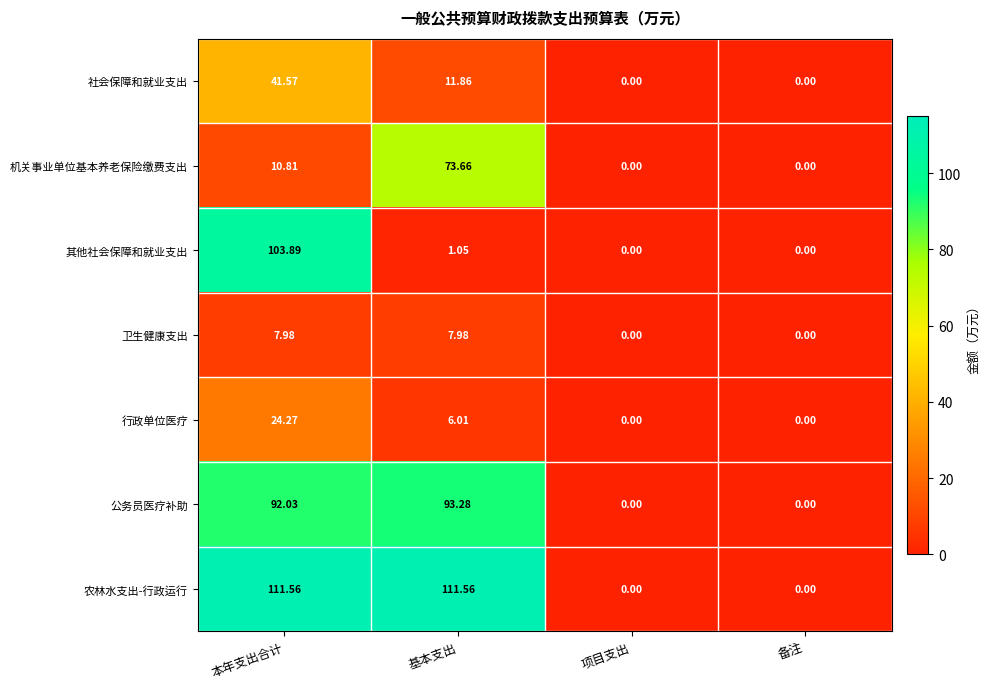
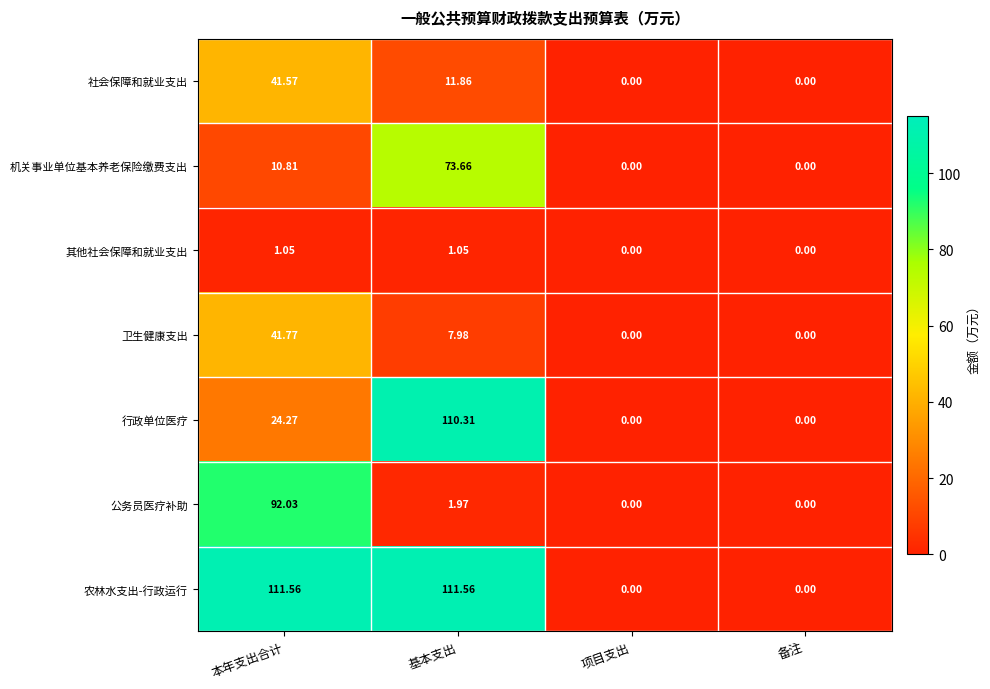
  {
    "社会保障和就业支出": {
      "本年支出合计": 41.57,
      "基本支出": 11.86,
      "项目支出": 0.00,
      "备注": 0.00
    },
    "机关事业单位基本养老保险缴费支出": {
      "本年支出合计": 10.81,
      "基本支出": 73.66,
      "项目支出": 0.00,
      "备注": 0.00
    },
    "其他社会保障和就业支出": {
-     "本年支出合计": 103.89,
+     "本年支出合计": 1.05,
      "基本支出": 1.05,
      "项目支出": 0.00,
      "备注": 0.00
    },
    "卫生健康支出": {
-     "本年支出合计": 7.98,
+     "本年支出合计": 41.77,
      "基本支出": 7.98,
      "项目支出": 0.00,
      "备注": 0.00
    },
    "行政单位医疗": {
      "本年支出合计": 24.27,
-     "基本支出": 6.01,
+     "基本支出": 110.31,
      "项目支出": 0.00,
      "备注": 0.00
    },
    "公务员医疗补助": {
      "本年支出合计": 92.03,
-     "基本支出": 93.28,
+     "基本支出": 1.97,
      "项目支出": 0.00,
      "备注": 0.00
    },
    "农林水支出-行政运行": {
      "本年支出合计": 111.56,
      "基本支出": 111.56,
      "项目支出": 0.00,
      "备注": 0.00
    }
  }
